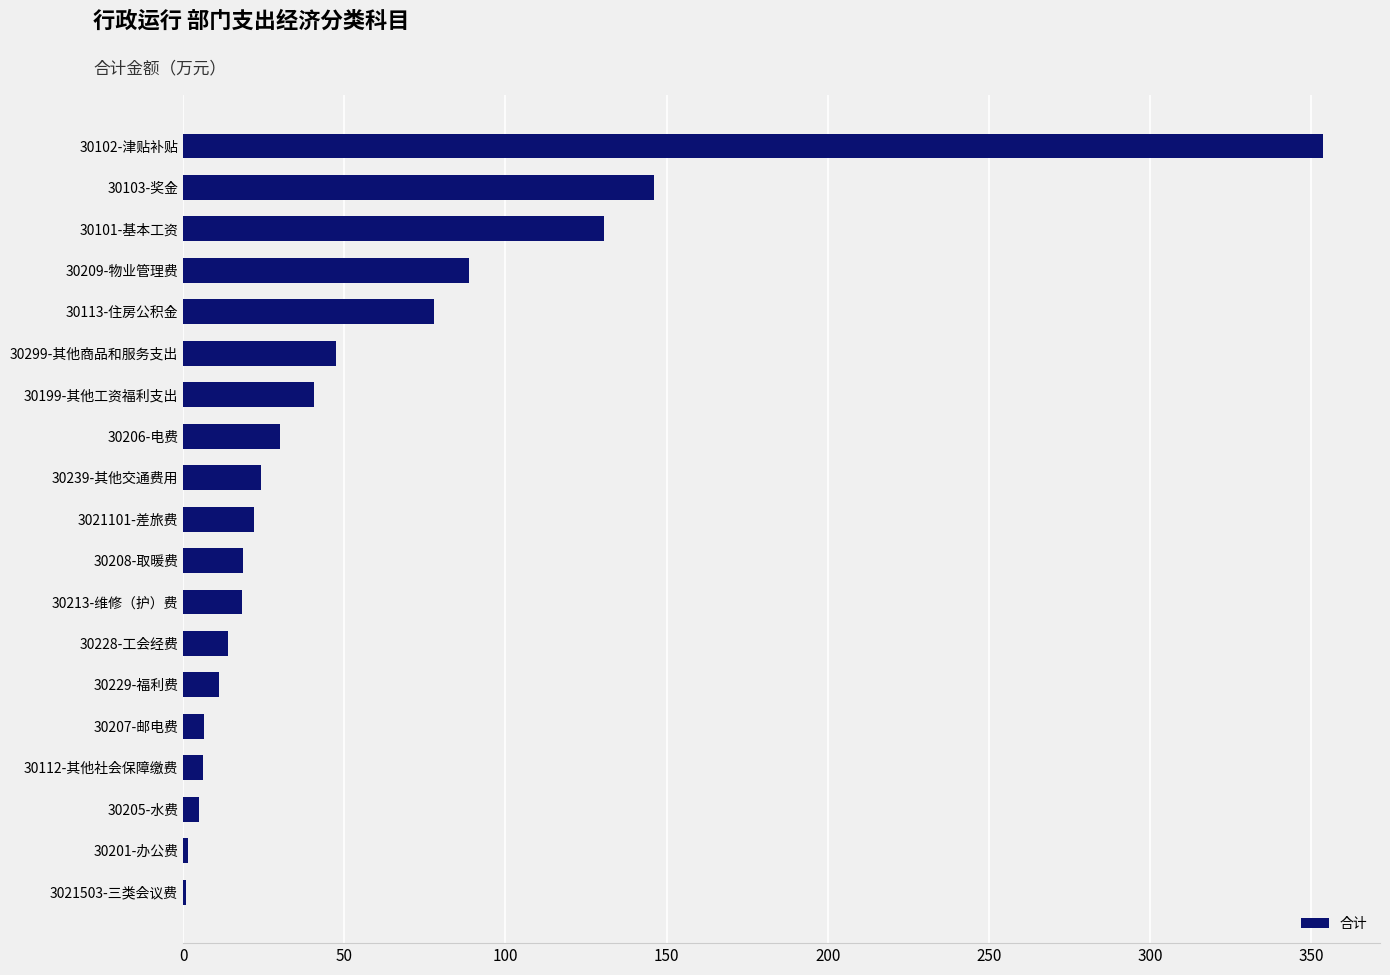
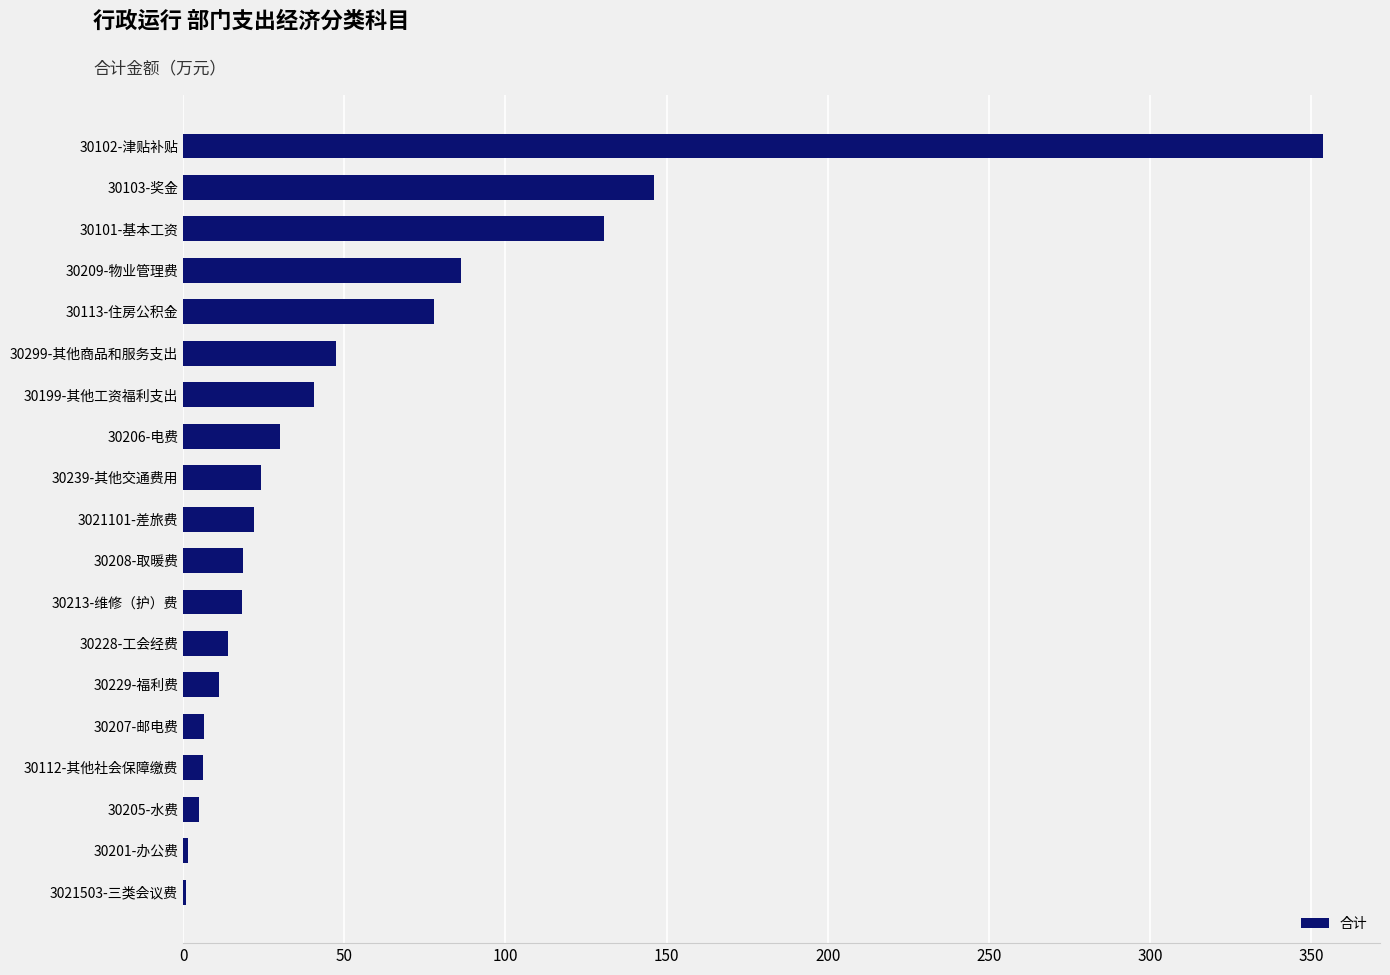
  {
    "30102-津贴补贴": 354,
    "30103-奖金": 146,
    "30101-基本工资": 130,
-   "30209-物业管理费": 89,
+   "30209-物业管理费": 86,
    "30113-住房公积金": 78,
    "30299-其他商品和服务支出": 47,
    "30199-其他工资福利支出": 40,
    "30206-电费": 30,
    "30239-其他交通费用": 24,
    "3021101-差旅费": 22,
    "30208-取暖费": 18,
    "30213-维修（护）费": 18,
    "30228-工会经费": 14,
    "30229-福利费": 11,
    "30207-邮电费": 7,
    "30112-其他社会保障缴费": 6,
    "30205-水费": 5,
    "30201-办公费": 1,
    "3021503-三类会议费": 1
  }
